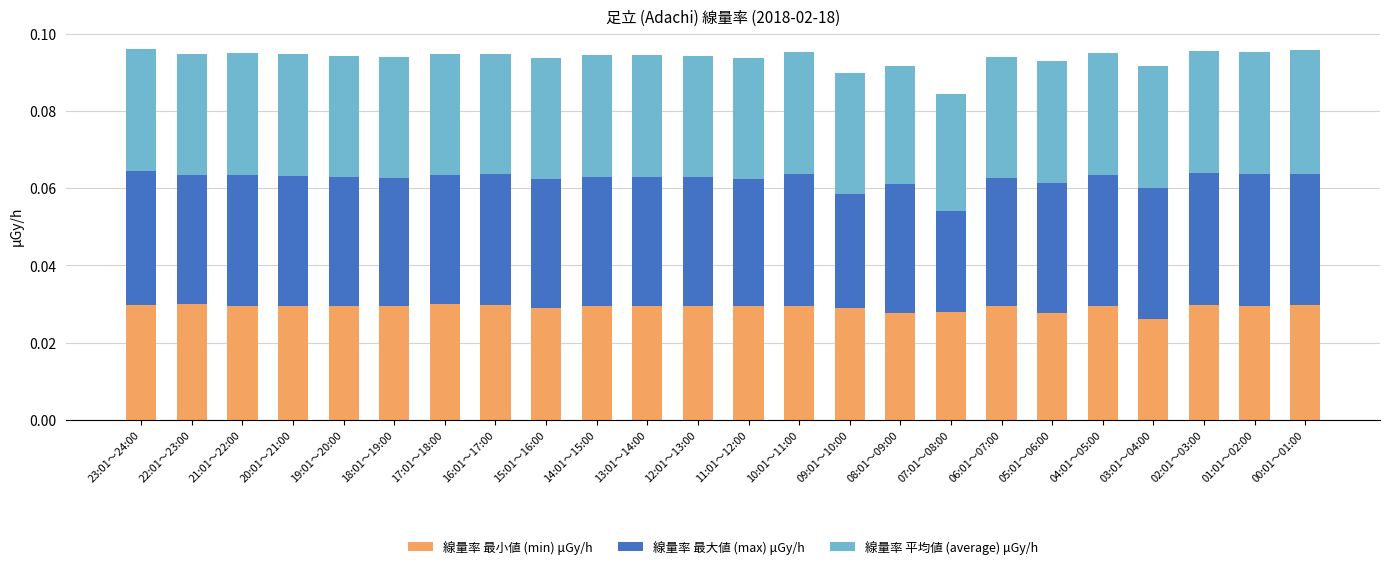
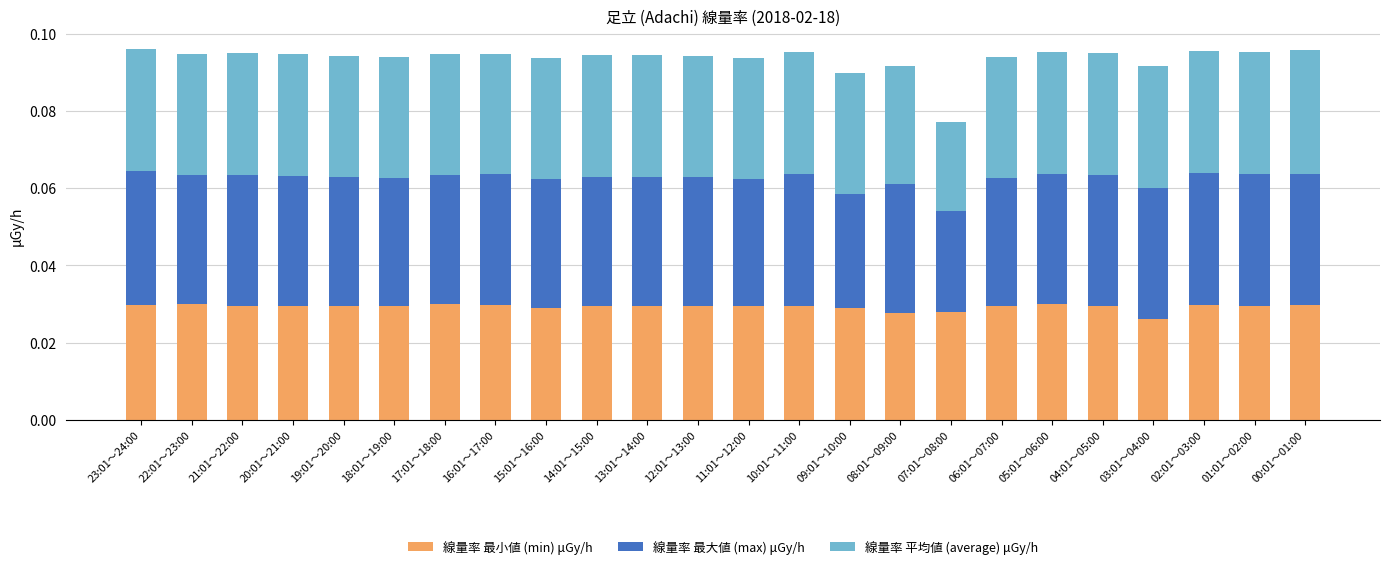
  {
    "線量率 最小値 (min) μGy/h": {
      "23:01～24:00": 0.030,
      "22:01～23:00": 0.030,
      "21:01～22:00": 0.030,
      "20:01～21:00": 0.030,
      "19:01～20:00": 0.030,
      "18:01～19:00": 0.030,
      "17:01～18:00": 0.030,
      "16:01～17:00": 0.030,
      "15:01～16:00": 0.029,
      "14:01～15:00": 0.030,
      "13:01～14:00": 0.029,
      "12:01～13:00": 0.029,
      "11:01～12:00": 0.030,
      "10:01～11:00": 0.029,
      "09:01～10:00": 0.029,
      "08:01～09:00": 0.028,
      "07:01～08:00": 0.028,
      "06:01～07:00": 0.030,
-     "05:01～06:00": 0.028,
+     "05:01～06:00": 0.030,
      "04:01～05:00": 0.030,
      "03:01～04:00": 0.026,
      "02:01～03:00": 0.030,
      "01:01～02:00": 0.030,
      "00:01～01:00": 0.030
    },
    "線量率 最大値 (max) μGy/h": {
      "23:01～24:00": 0.035,
      "22:01～23:00": 0.033,
      "21:01～22:00": 0.034,
      "20:01～21:00": 0.034,
      "19:01～20:00": 0.033,
      "18:01～19:00": 0.033,
      "17:01～18:00": 0.034,
      "16:01～17:00": 0.034,
      "15:01～16:00": 0.034,
      "14:01～15:00": 0.033,
      "13:01～14:00": 0.034,
      "12:01～13:00": 0.033,
      "11:01～12:00": 0.033,
      "10:01～11:00": 0.034,
      "09:01～10:00": 0.030,
      "08:01～09:00": 0.033,
      "07:01～08:00": 0.026,
      "06:01～07:00": 0.033,
      "05:01～06:00": 0.034,
      "04:01～05:00": 0.034,
      "03:01～04:00": 0.034,
      "02:01～03:00": 0.034,
      "01:01～02:00": 0.034,
      "00:01～01:00": 0.034
    },
    "線量率 平均値 (average) μGy/h": {
      "23:01～24:00": 0.032,
      "22:01～23:00": 0.031,
      "21:01～22:00": 0.032,
      "20:01～21:00": 0.032,
      "19:01～20:00": 0.031,
      "18:01～19:00": 0.031,
      "17:01～18:00": 0.031,
      "16:01～17:00": 0.031,
      "15:01～16:00": 0.031,
      "14:01～15:00": 0.032,
      "13:01～14:00": 0.031,
      "12:01～13:00": 0.032,
      "11:01～12:00": 0.031,
      "10:01～11:00": 0.032,
      "09:01～10:00": 0.031,
      "08:01～09:00": 0.031,
-     "07:01～08:00": 0.030,
+     "07:01～08:00": 0.023,
      "06:01～07:00": 0.031,
      "05:01～06:00": 0.032,
      "04:01～05:00": 0.032,
      "03:01～04:00": 0.032,
      "02:01～03:00": 0.032,
      "01:01～02:00": 0.032,
      "00:01～01:00": 0.032
    }
  }
